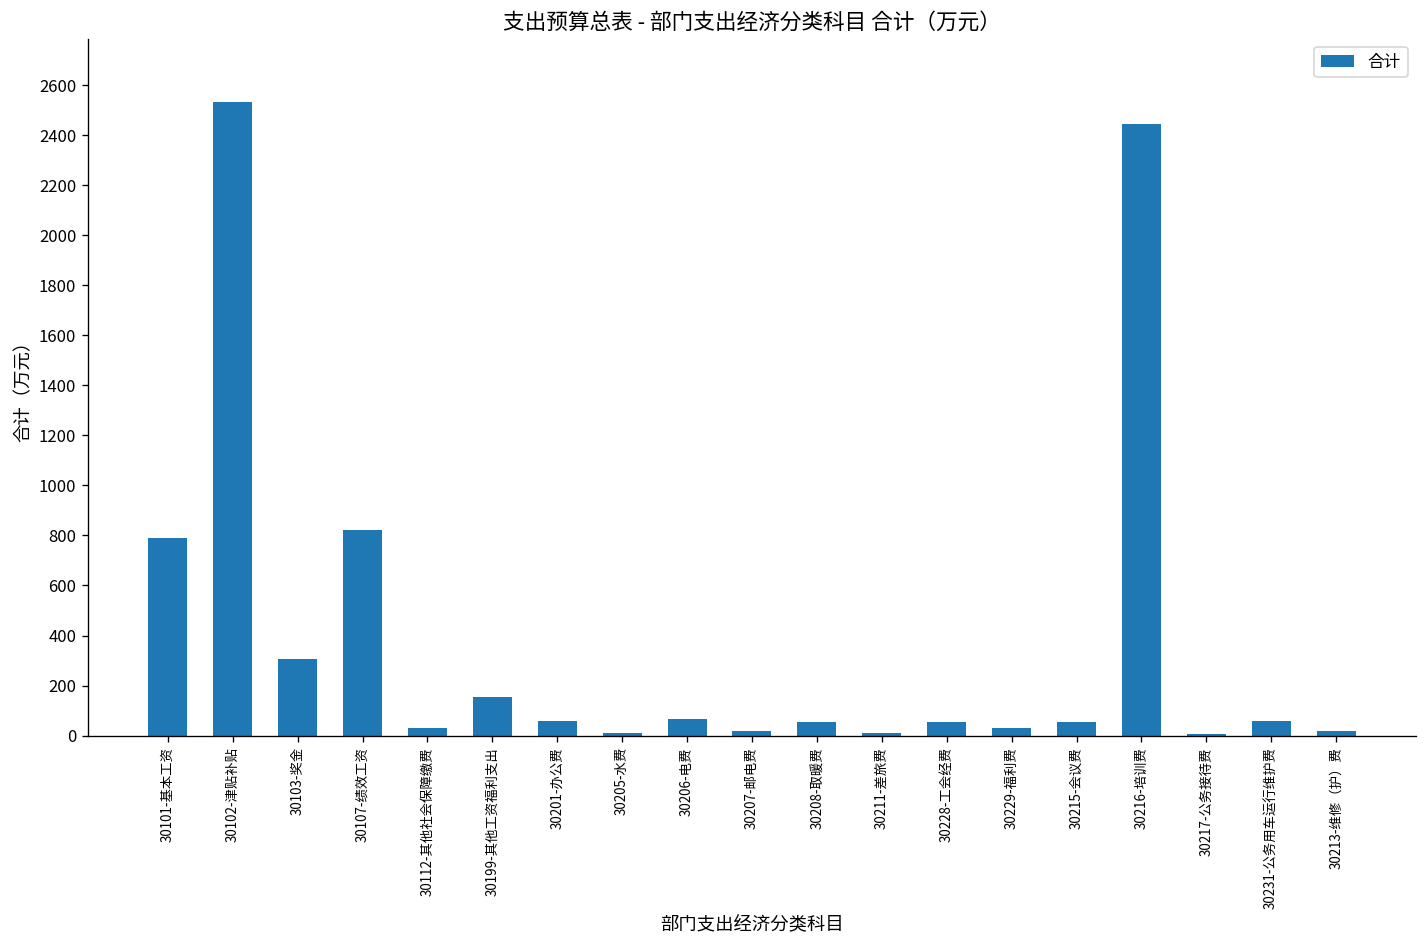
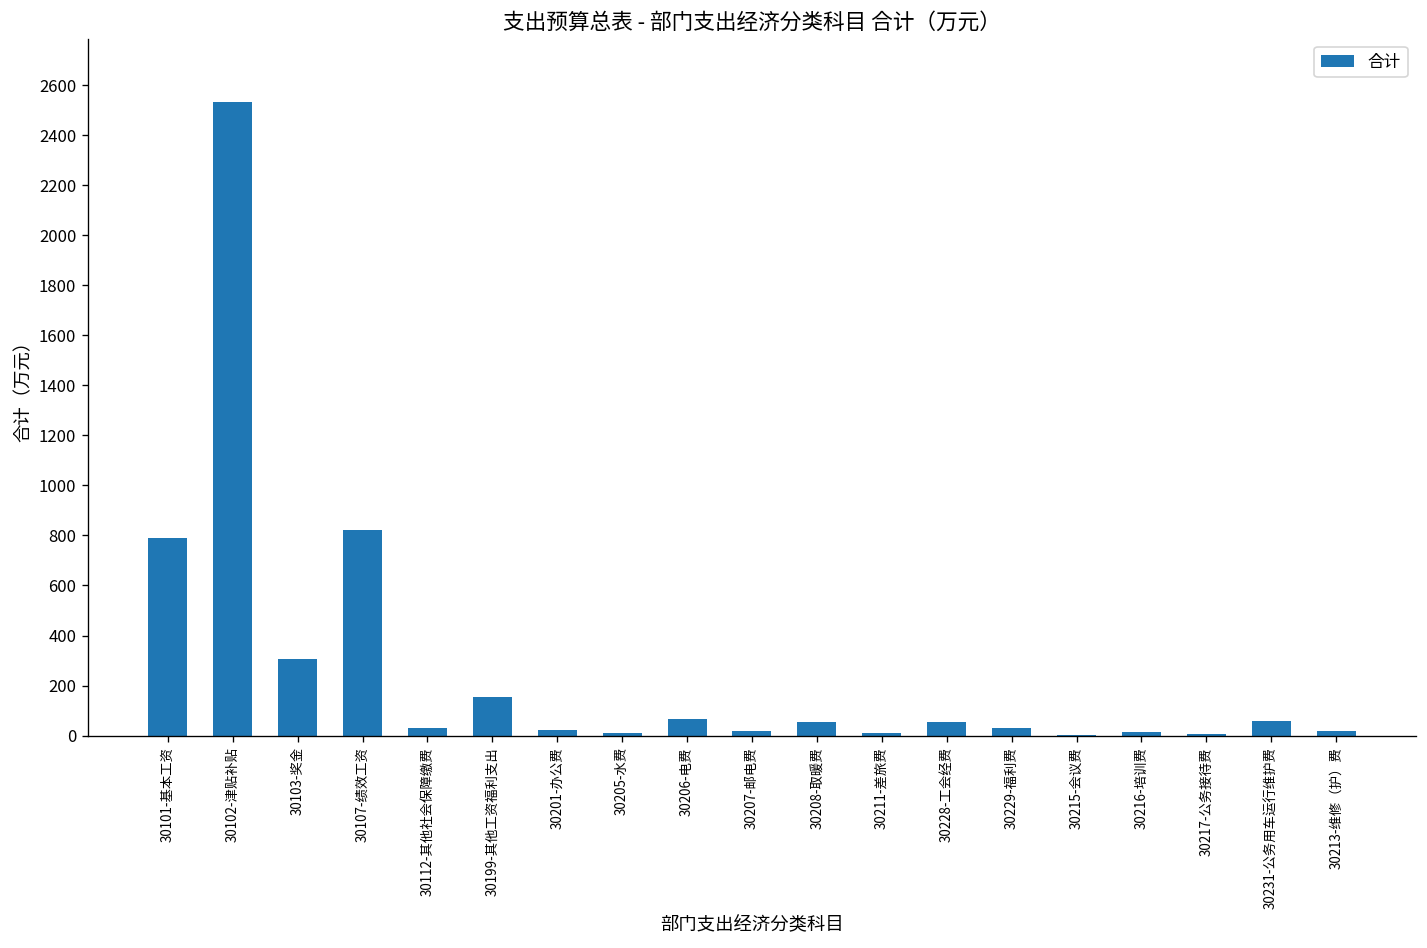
  {
    "30101-基本工资": 790,
    "30102-津贴补贴": 2530,
    "30103-奖金": 310,
    "30107-绩效工资": 820,
    "30112-其他社会保障缴费": 30,
    "30199-其他工资福利支出": 160,
-   "30201-办公费": 60,
+   "30201-办公费": 20,
    "30206-电费": 70,
    "30207-邮电费": 20,
    "30208-取暖费": 60,
    "30228-工会经费": 60,
    "30229-福利费": 30,
-   "30215-会议费": 50,
-   "30216-培训费": 2440,
+   "30215-会议费": 0,
+   "30216-培训费": 10,
    "30231-公务用车运行维护费": 60,
    "30213-维修（护）费": 20
  }
